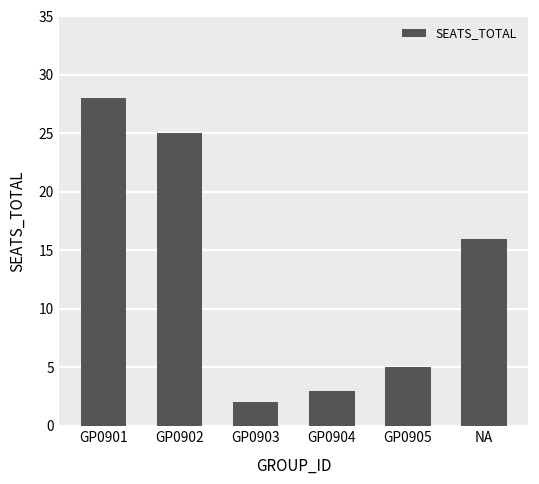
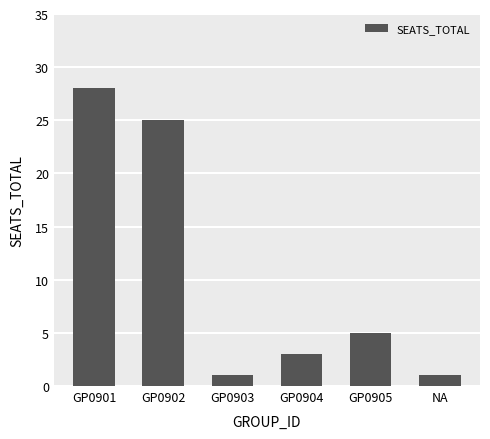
  {
    "GP0901": 28,
    "GP0902": 25,
-   "GP0903": 2,
+   "GP0903": 1,
    "GP0904": 3,
    "GP0905": 5,
-   "NA": 16
+   "NA": 1
  }
